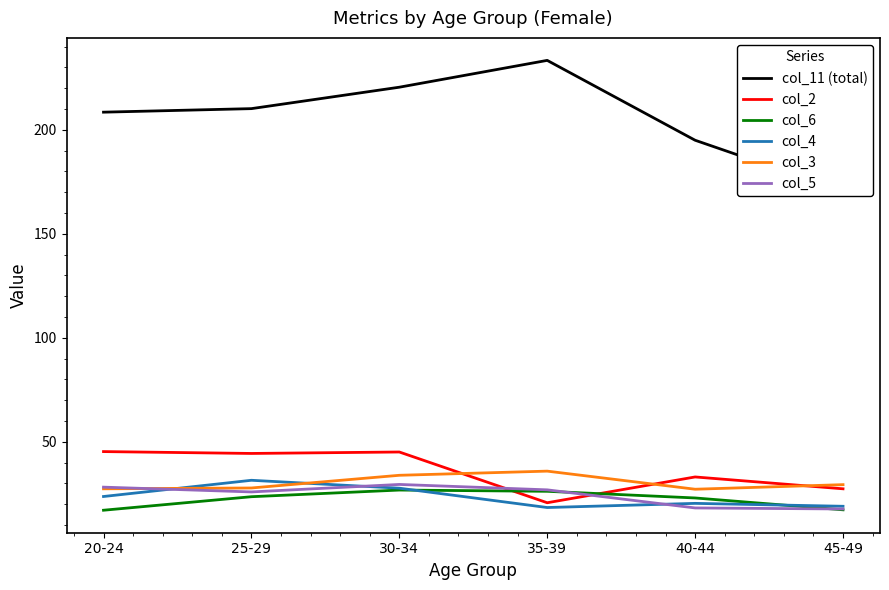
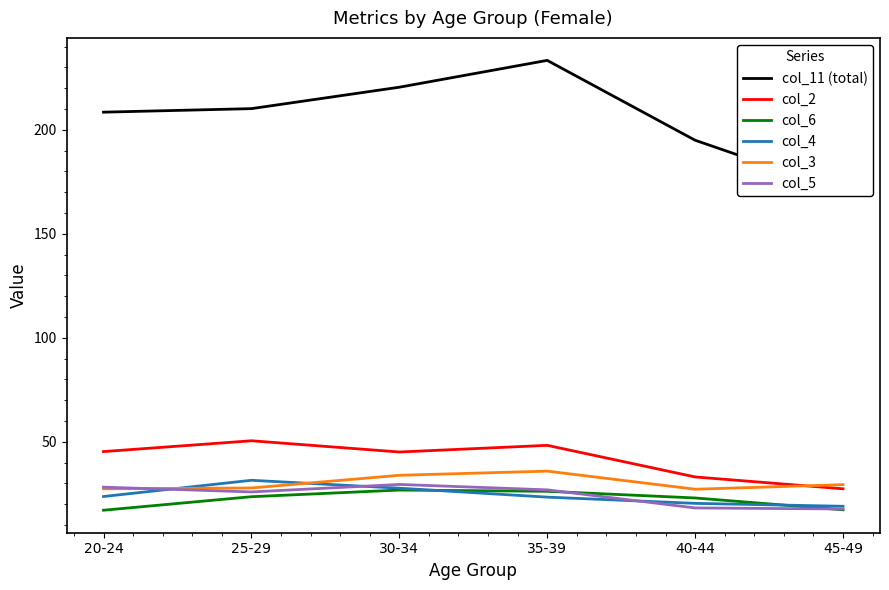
  {
    "col_11 (total)": {
      "20-24": 209,
      "25-29": 210,
      "30-34": 221,
      "35-39": 233,
      "40-44": 195
    },
    "col_2": {
      "20-24": 45,
-     "25-29": 44,
+     "25-29": 51,
      "30-34": 45,
-     "35-39": 21,
+     "35-39": 48,
      "40-44": 33,
      "45-49": 27
    },
    "col_6": {
      "20-24": 17,
      "25-29": 24,
      "40-44": 23
    },
    "col_4": {
      "20-24": 24,
      "25-29": 32,
-     "35-39": 18,
+     "35-39": 23,
      "40-44": 20,
      "45-49": 19
    },
    "col_3": {
      "25-29": 28,
      "30-34": 34,
      "35-39": 36,
      "40-44": 27,
      "45-49": 29
    },
    "col_5": {
      "25-29": 26,
      "30-34": 30,
      "40-44": 18
    }
  }
